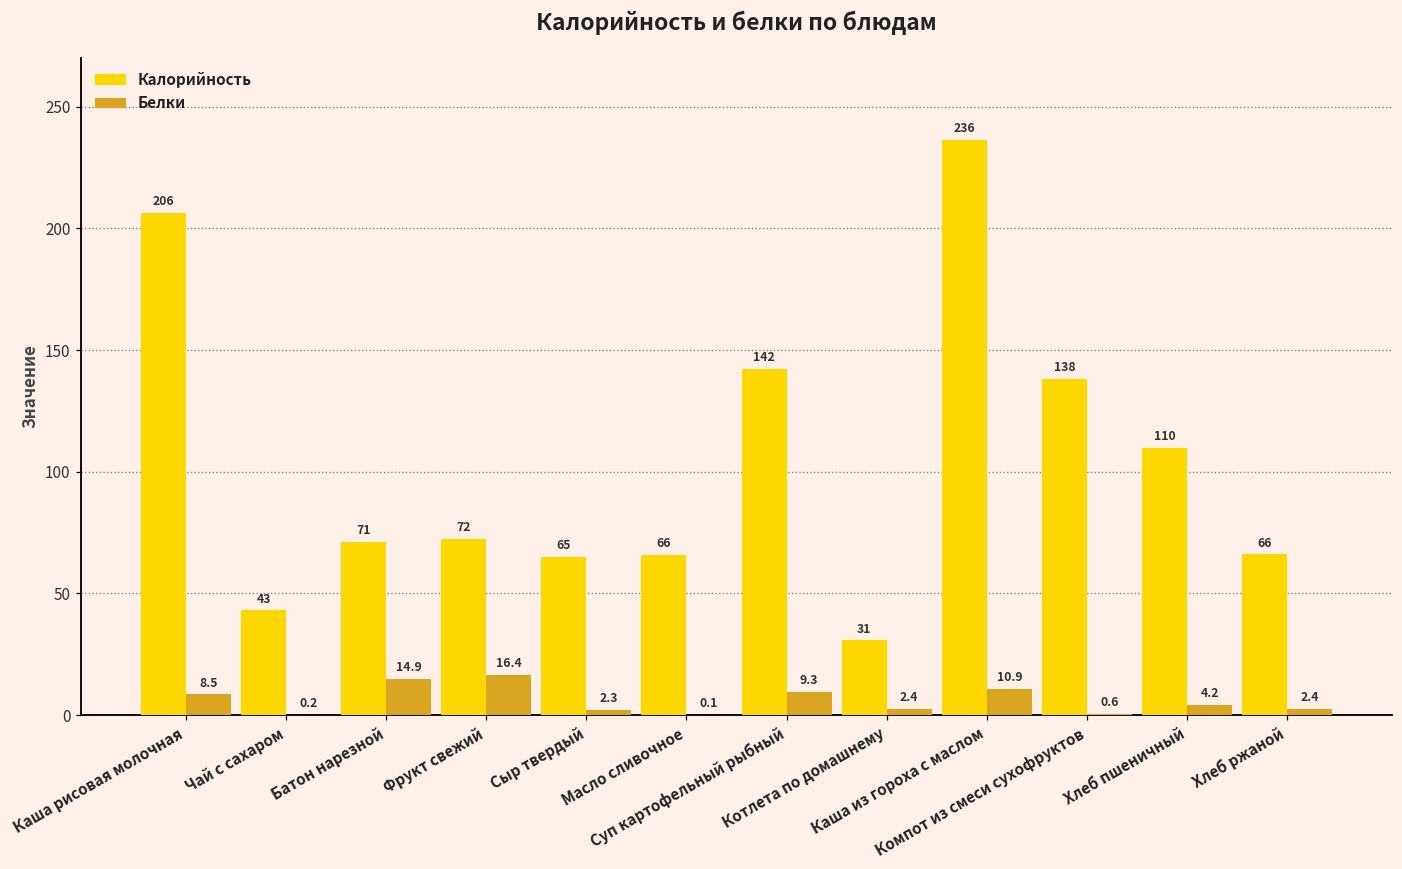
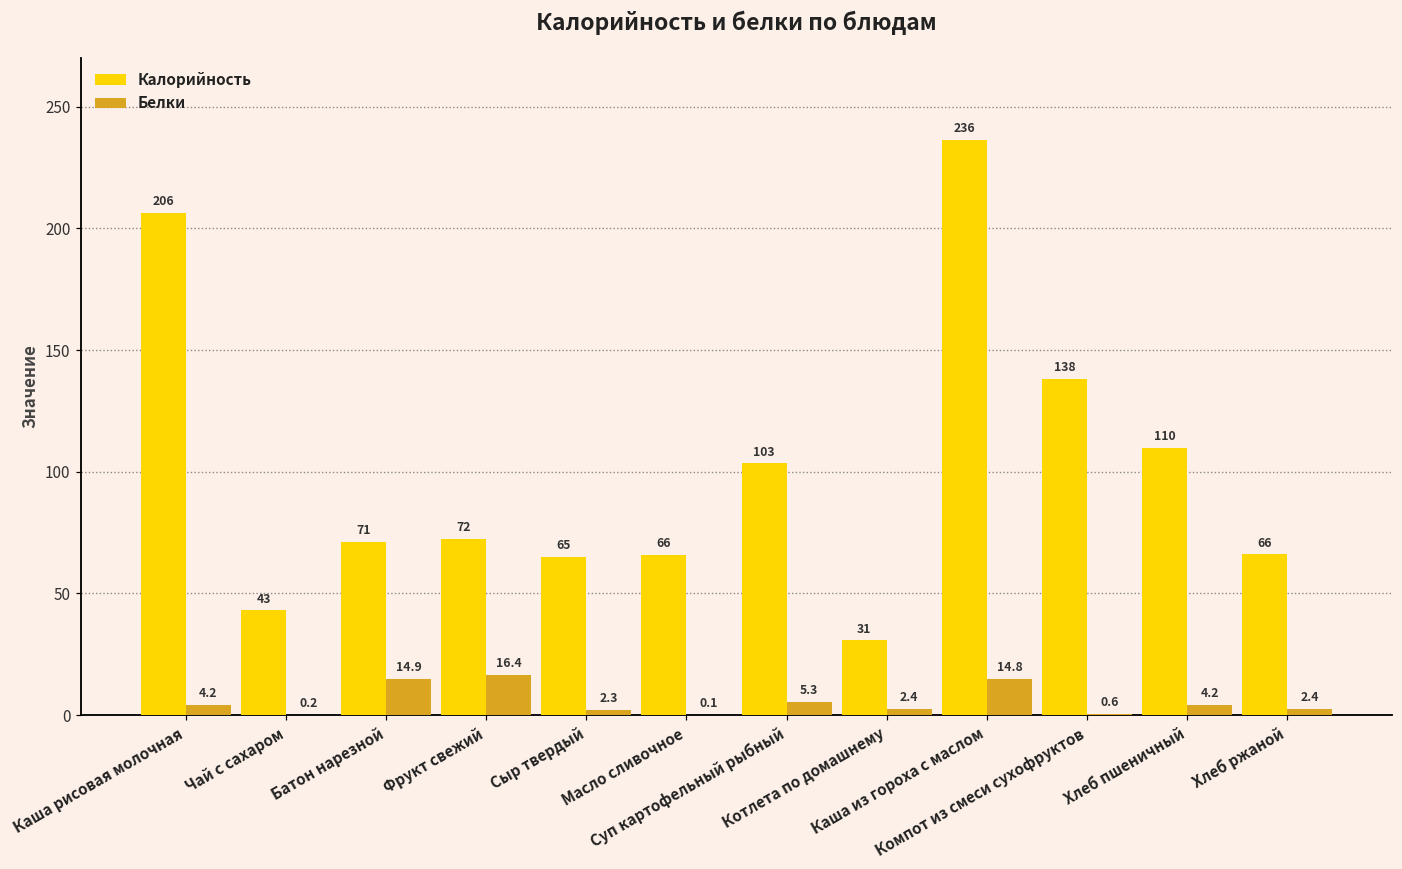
  {
    "Калорийность": {
      "Каша рисовая молочная": 206,
      "Чай с сахаром": 43,
      "Батон нарезной": 71,
      "Фрукт свежий": 72,
      "Сыр твердый": 65,
      "Масло сливочное": 66,
-     "Суп картофельный рыбный": 142,
+     "Суп картофельный рыбный": 103,
      "Котлета по домашнему": 31,
      "Каша из гороха с маслом": 236,
      "Компот из смеси сухофруктов": 138,
      "Хлеб пшеничный": 110,
      "Хлеб ржаной": 66
    },
    "Белки": {
-     "Каша рисовая молочная": 8.5,
+     "Каша рисовая молочная": 4.2,
      "Чай с сахаром": 0.2,
      "Батон нарезной": 14.9,
      "Фрукт свежий": 16.4,
      "Сыр твердый": 2.3,
      "Масло сливочное": 0.1,
-     "Суп картофельный рыбный": 9.3,
+     "Суп картофельный рыбный": 5.3,
      "Котлета по домашнему": 2.4,
-     "Каша из гороха с маслом": 10.9,
+     "Каша из гороха с маслом": 14.8,
      "Компот из смеси сухофруктов": 0.6,
      "Хлеб пшеничный": 4.2,
      "Хлеб ржаной": 2.4
    }
  }
